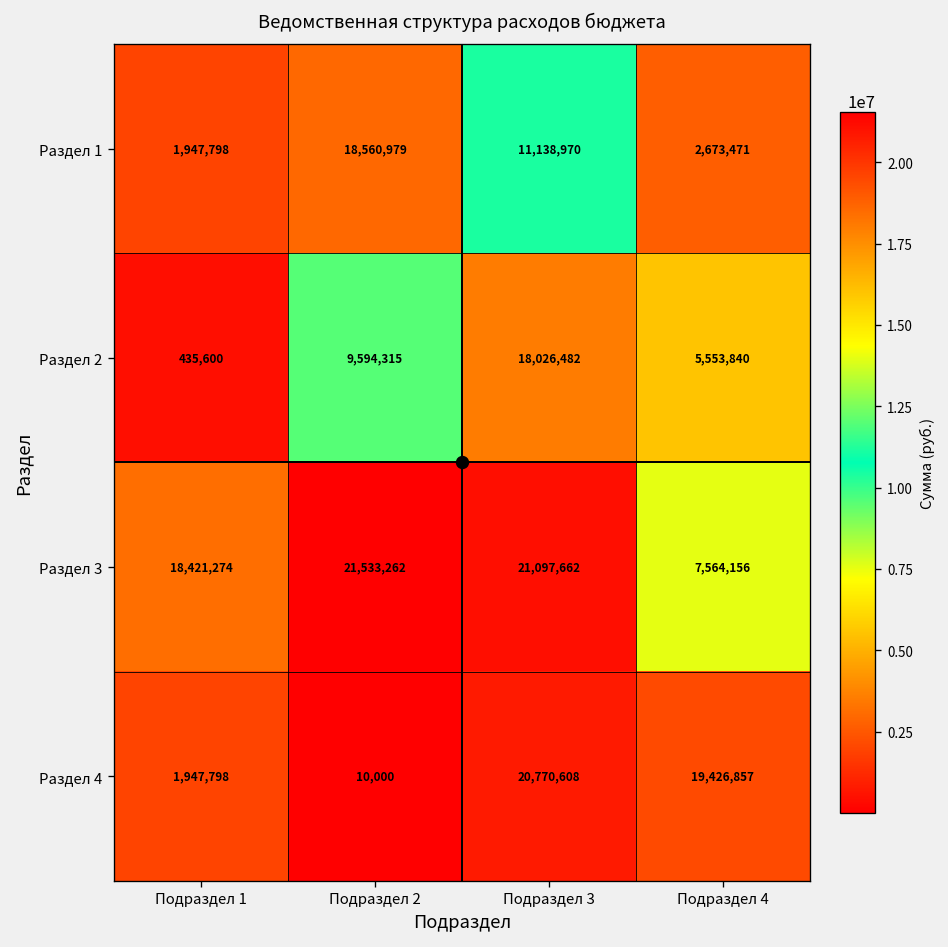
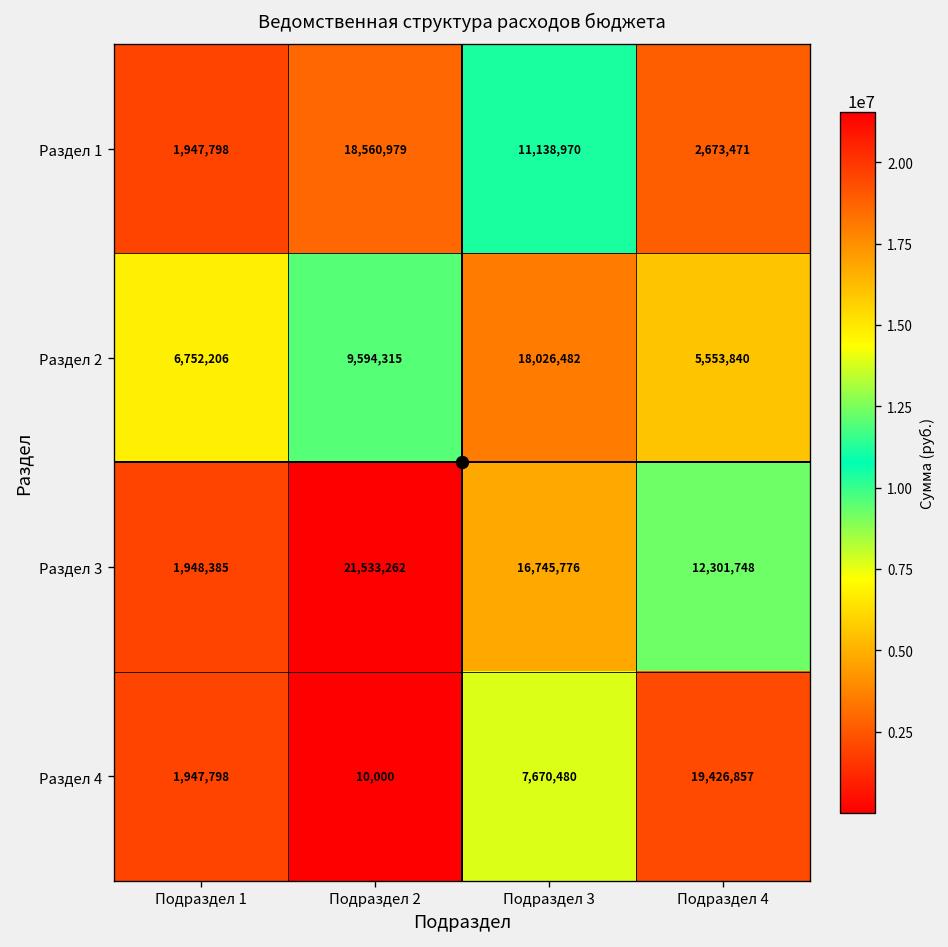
  {
    "Раздел 1": {
      "Подраздел 1": "1,947,798",
      "Подраздел 2": "18,560,979",
      "Подраздел 3": "11,138,970",
      "Подраздел 4": "2,673,471"
    },
    "Раздел 2": {
-     "Подраздел 1": "435,600",
+     "Подраздел 1": "6,752,206",
      "Подраздел 2": "9,594,315",
      "Подраздел 3": "18,026,482",
      "Подраздел 4": "5,553,840"
    },
    "Раздел 3": {
-     "Подраздел 1": "18,421,274",
+     "Подраздел 1": "1,948,385",
      "Подраздел 2": "21,533,262",
-     "Подраздел 3": "21,097,662",
-     "Подраздел 4": "7,564,156"
+     "Подраздел 3": "16,745,776",
+     "Подраздел 4": "12,301,748"
    },
    "Раздел 4": {
      "Подраздел 1": "1,947,798",
      "Подраздел 2": "10,000",
-     "Подраздел 3": "20,770,608",
+     "Подраздел 3": "7,670,480",
      "Подраздел 4": "19,426,857"
    }
  }
